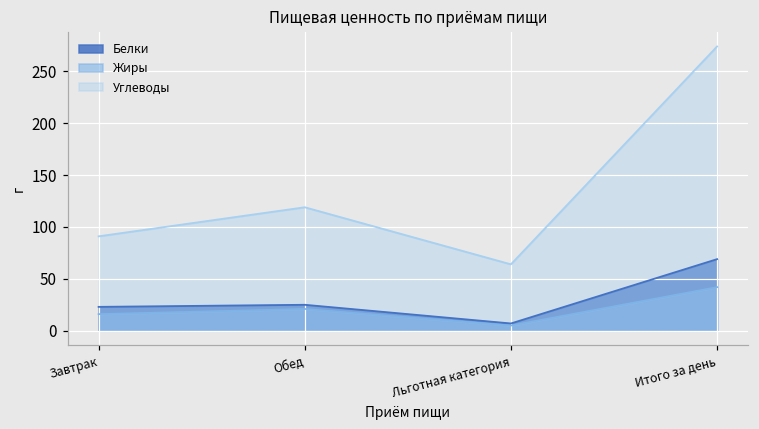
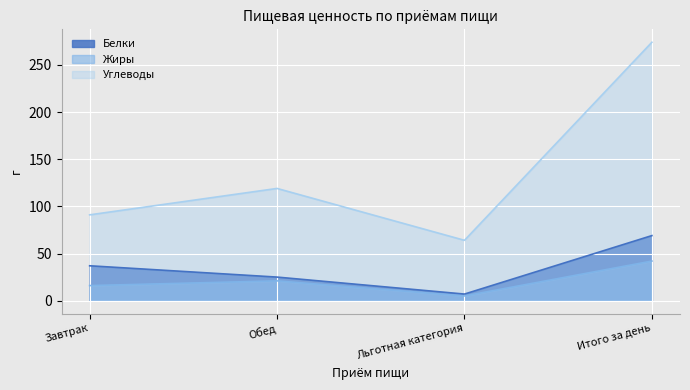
  {
    "Белки": {
-     "Завтрак": 20,
+     "Завтрак": 40,
      "Обед": 30,
      "Итого за день": 70
    }
  }
